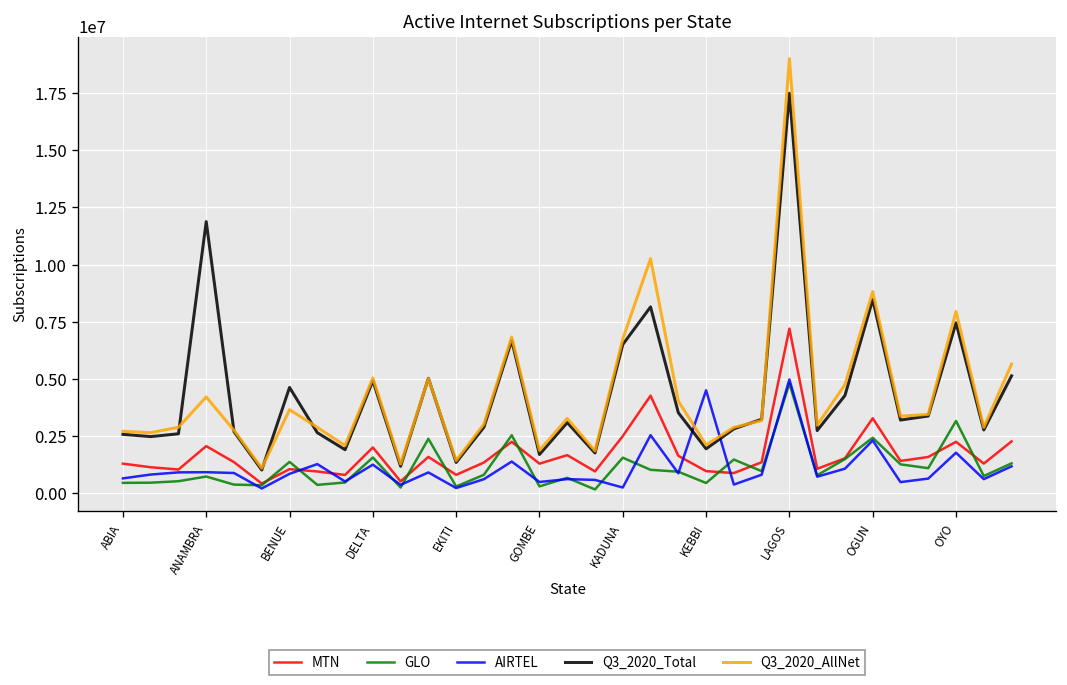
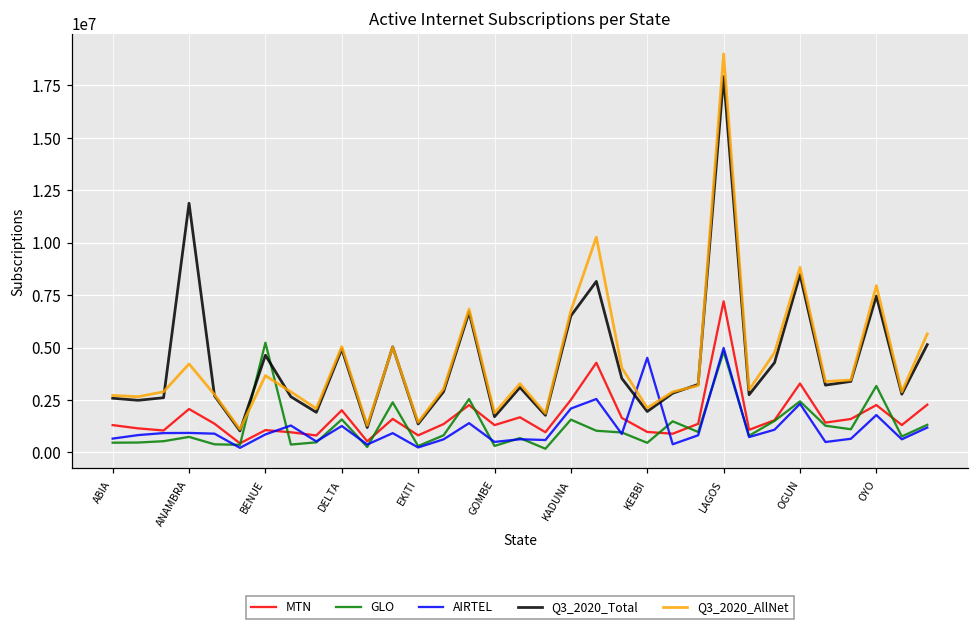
  {
    "MTN": {
      "ABIA": 1300000,
      "ANAMBRA": 2100000,
      "BENUE": 1100000,
      "DELTA": 2000000,
      "EKITI": 800000,
      "GOMBE": 1300000,
      "KADUNA": 2500000,
      "KEBBI": 1000000,
      "LAGOS": 7200000,
      "OGUN": 3300000,
      "OYO": 2300000
    },
    "GLO": {
      "ABIA": 500000,
      "ANAMBRA": 700000,
-     "BENUE": 1400000,
+     "BENUE": 5200000,
      "DELTA": 1600000,
      "GOMBE": 300000,
      "KADUNA": 1600000,
      "KEBBI": 500000,
      "LAGOS": 4800000,
      "OYO": 3200000
    },
    "AIRTEL": {
      "ABIA": 700000,
      "ANAMBRA": 900000,
      "BENUE": 900000,
      "DELTA": 1300000,
      "GOMBE": 500000,
-     "KADUNA": 300000,
+     "KADUNA": 2100000,
      "KEBBI": 4500000,
      "LAGOS": 5000000,
      "OYO": 1800000
    },
    "Q3_2020_Total": {
      "ANAMBRA": 11900000,
      "BENUE": 4600000,
      "GOMBE": 1700000,
      "KADUNA": 6500000,
      "KEBBI": 1900000,
-     "LAGOS": 17500000,
+     "LAGOS": 17900000,
      "OGUN": 8500000,
      "OYO": 7500000
    },
    "Q3_2020_AllNet": {
      "ANAMBRA": 4200000,
      "BENUE": 3700000,
      "GOMBE": 1900000,
      "KADUNA": 6800000,
      "KEBBI": 2100000,
      "LAGOS": 19000000,
      "OGUN": 8800000,
      "OYO": 8000000
    }
  }
